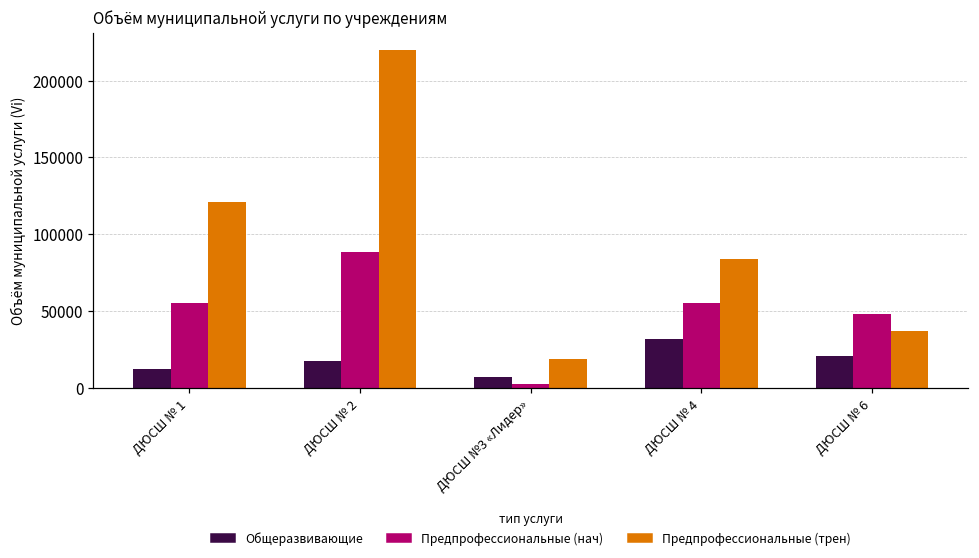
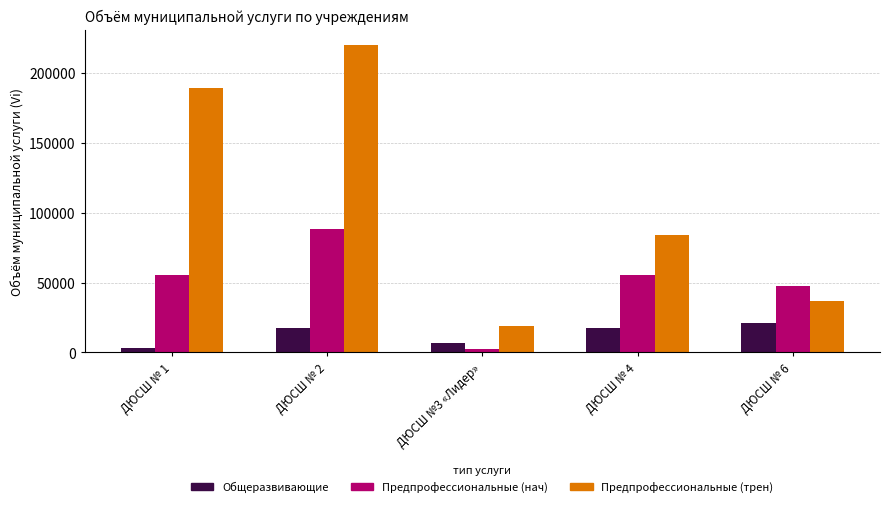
  {
    "Общеразвивающие": {
-     "ДЮСШ № 1": 13000,
+     "ДЮСШ № 1": 3000,
      "ДЮСШ № 2": 18000,
      "ДЮСШ №3 «Лидер»": 7000,
-     "ДЮСШ № 4": 32000,
+     "ДЮСШ № 4": 17000,
      "ДЮСШ № 6": 21000
    },
    "Предпрофессиональные (нач)": {
      "ДЮСШ № 1": 55000,
      "ДЮСШ № 2": 88000,
      "ДЮСШ №3 «Лидер»": 2000,
      "ДЮСШ № 4": 56000,
      "ДЮСШ № 6": 48000
    },
    "Предпрофессиональные (трен)": {
-     "ДЮСШ № 1": 121000,
+     "ДЮСШ № 1": 190000,
      "ДЮСШ № 2": 220000,
      "ДЮСШ №3 «Лидер»": 19000,
      "ДЮСШ № 4": 84000,
      "ДЮСШ № 6": 37000
    }
  }
